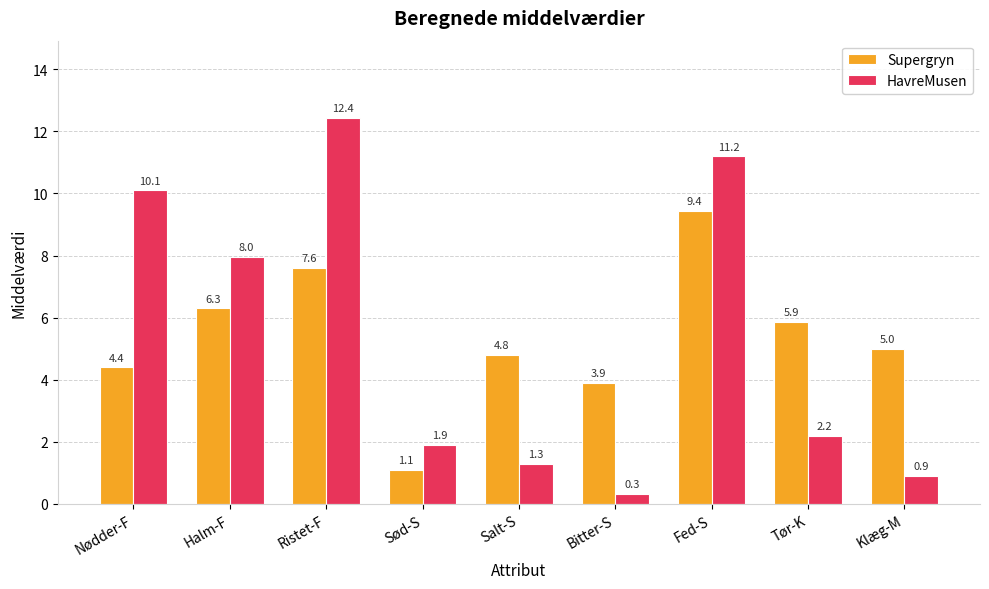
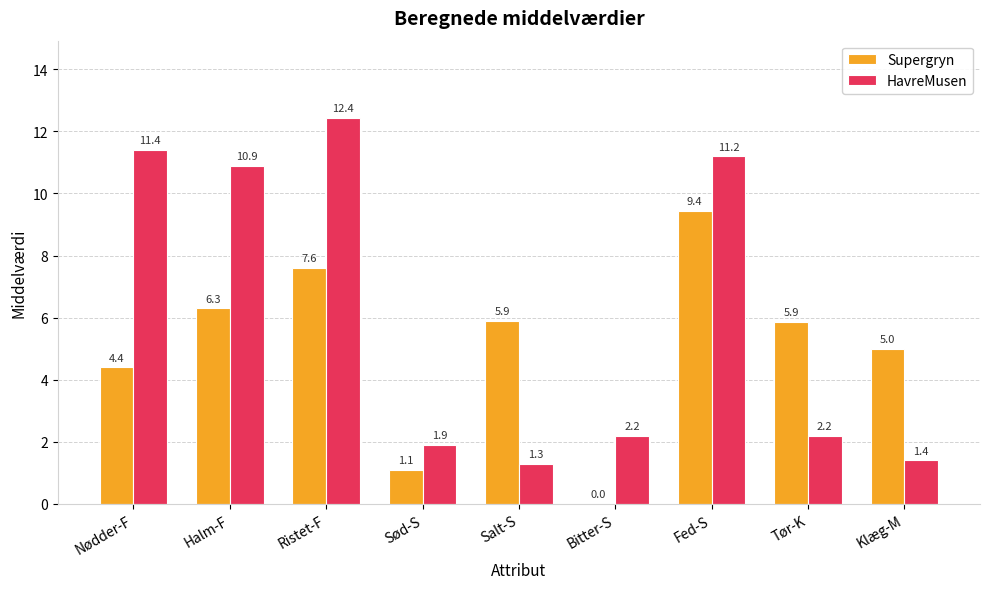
  {
    "Supergryn": {
      "Nødder-F": 4.4,
      "Halm-F": 6.3,
      "Ristet-F": 7.6,
      "Sød-S": 1.1,
-     "Salt-S": 4.8,
-     "Bitter-S": 3.9,
+     "Salt-S": 5.9,
+     "Bitter-S": 0.0,
      "Fed-S": 9.4,
      "Tør-K": 5.9,
      "Klæg-M": 5.0
    },
    "HavreMusen": {
-     "Nødder-F": 10.1,
-     "Halm-F": 8.0,
+     "Nødder-F": 11.4,
+     "Halm-F": 10.9,
      "Ristet-F": 12.4,
      "Sød-S": 1.9,
      "Salt-S": 1.3,
-     "Bitter-S": 0.3,
+     "Bitter-S": 2.2,
      "Fed-S": 11.2,
      "Tør-K": 2.2,
-     "Klæg-M": 0.9
+     "Klæg-M": 1.4
    }
  }
